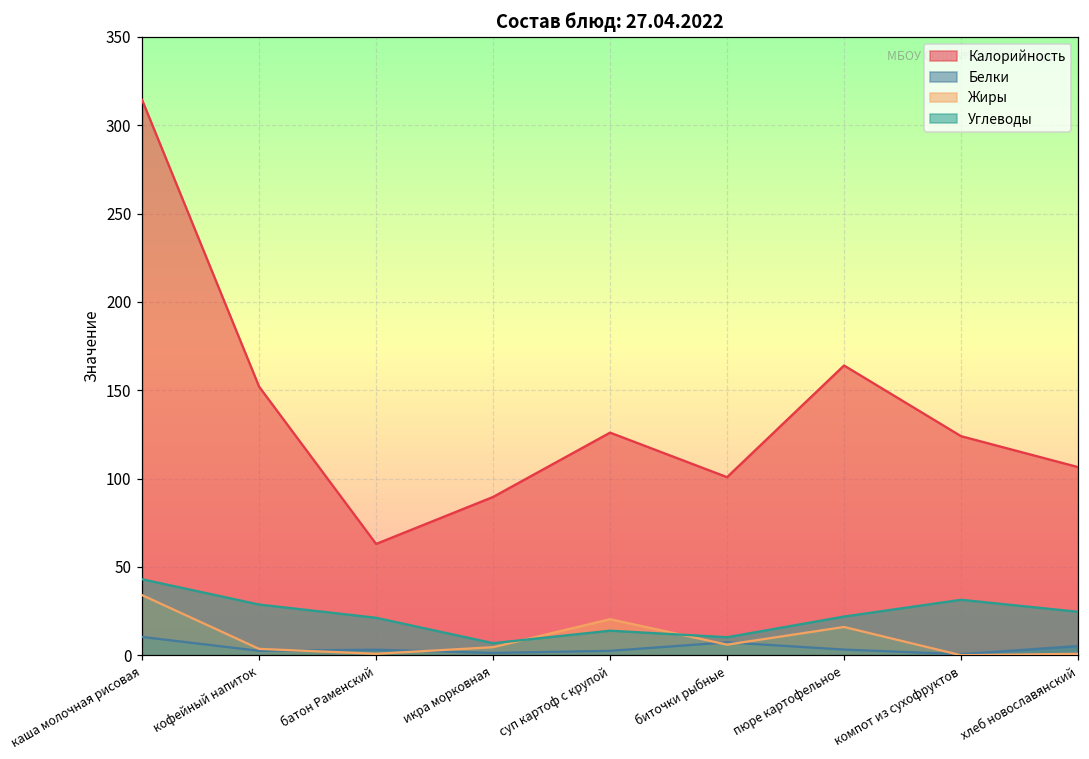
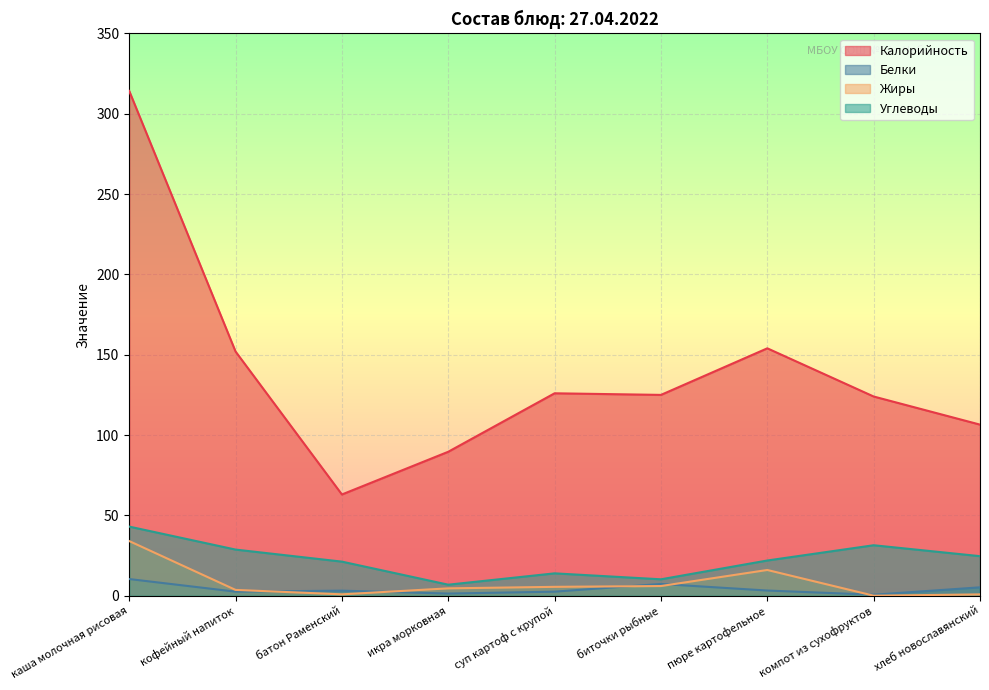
  {
    "Калорийность": {
      "каша молочная рисовая": 314,
      "кофейный напиток": 152,
      "батон Раменский": 63,
      "икра морковная": 90,
      "суп картоф с крупой": 126,
-     "биточки рыбные": 101,
-     "пюре картофельное": 164,
+     "биточки рыбные": 125,
+     "пюре картофельное": 154,
      "компот из сухофруктов": 124,
      "хлеб новославянский": 107
    },
    "Жиры": {
      "каша молочная рисовая": 34,
      "батон Раменский": 1,
      "икра морковная": 5,
-     "суп картоф с крупой": 20,
+     "суп картоф с крупой": 6,
      "пюре картофельное": 16,
      "хлеб новославянский": 1
    }
  }
